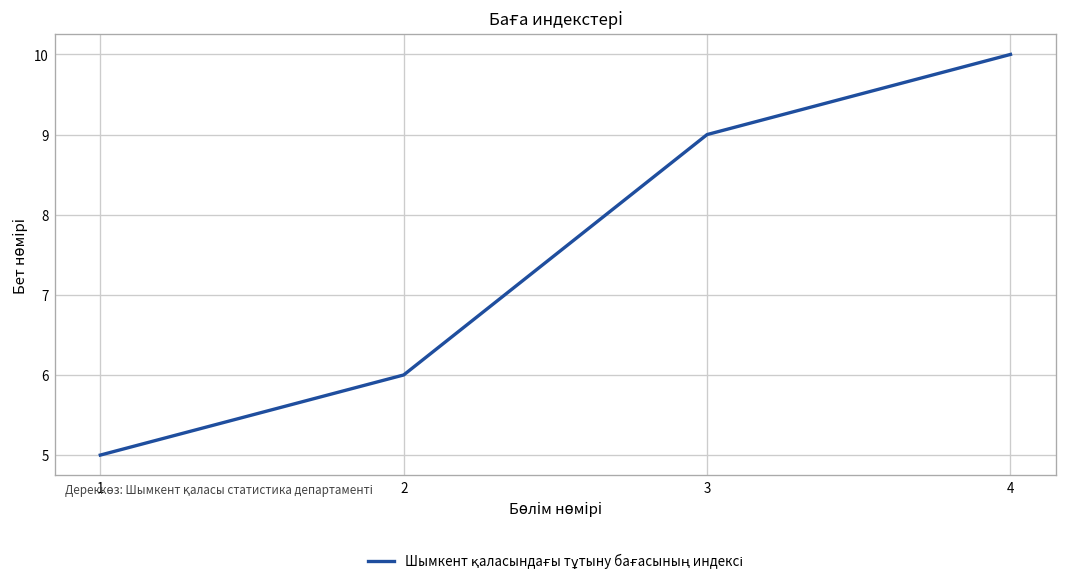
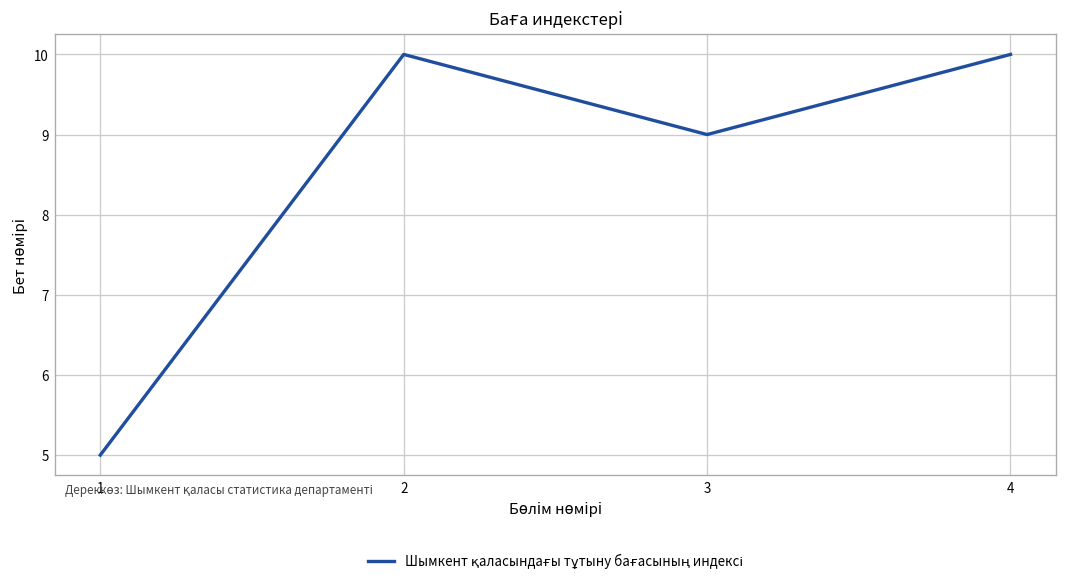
  {
    "1": 5,
-   "2": 6,
+   "2": 10,
    "3": 9,
    "4": 10
  }
